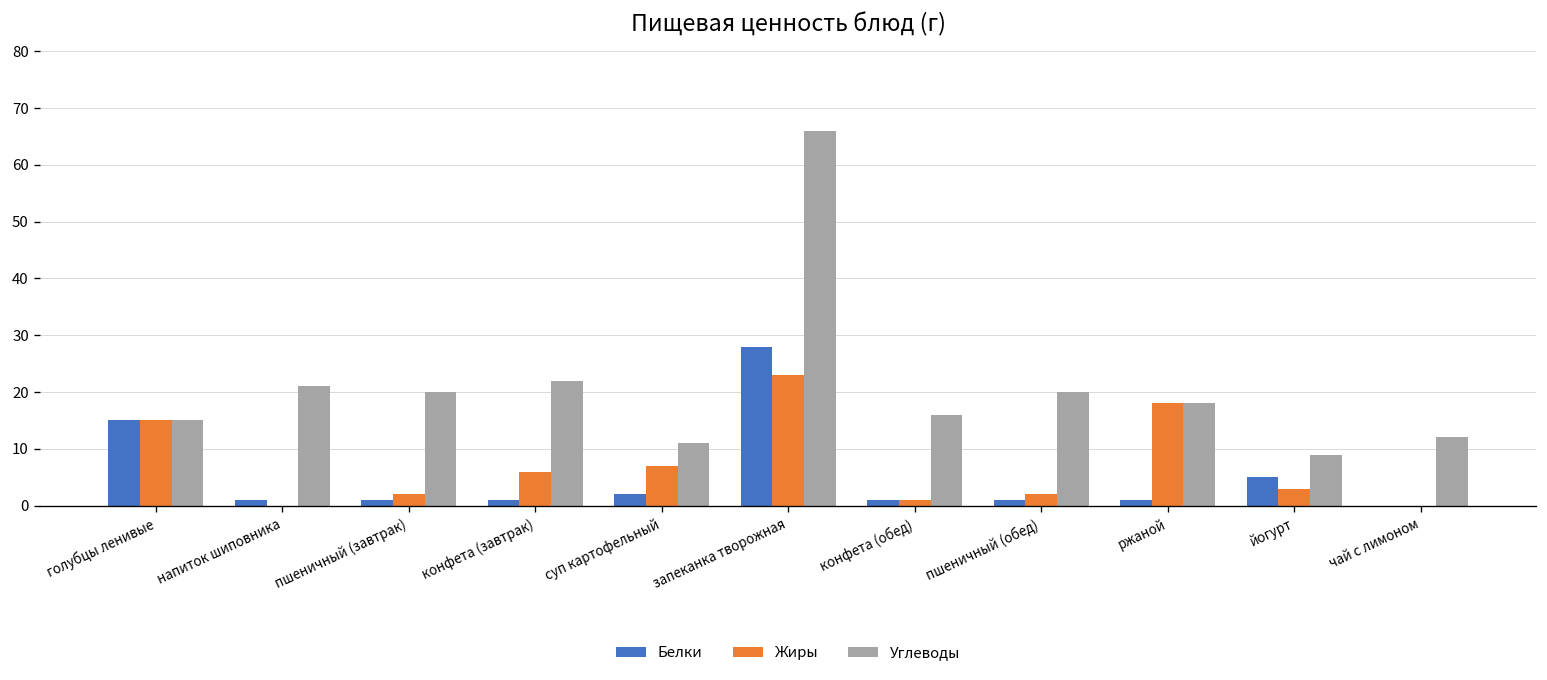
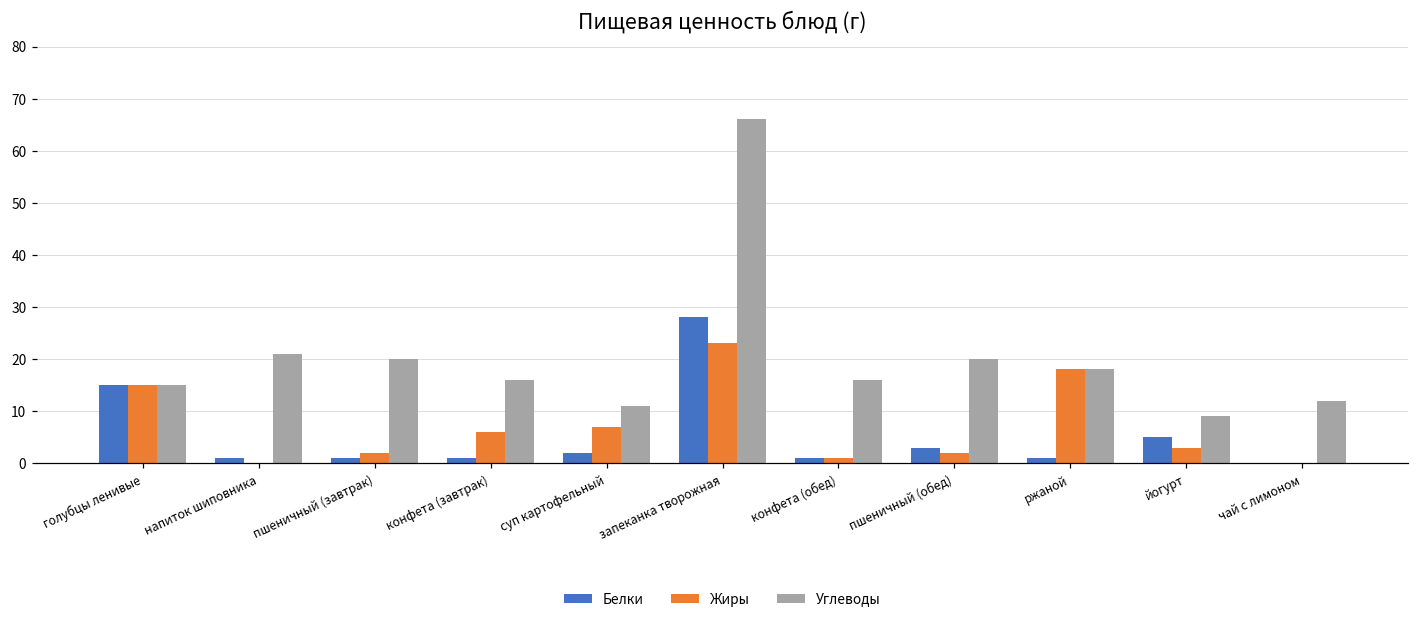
  {
    "Белки": {
      "голубцы ленивые": 15,
      "напиток шиповника": 1,
      "пшеничный (завтрак)": 1,
      "конфета (завтрак)": 1,
      "суп картофельный": 2,
      "запеканка творожная": 28,
      "конфета (обед)": 1,
-     "пшеничный (обед)": 1,
+     "пшеничный (обед)": 3,
      "ржаной": 1,
      "йогурт": 5,
      "чай с лимоном": 0
    },
    "Жиры": {
      "голубцы ленивые": 15,
      "напиток шиповника": 0,
      "пшеничный (завтрак)": 2,
      "конфета (завтрак)": 6,
      "суп картофельный": 7,
      "запеканка творожная": 23,
      "конфета (обед)": 1,
      "пшеничный (обед)": 2,
      "ржаной": 18,
      "йогурт": 3,
      "чай с лимоном": 0
    },
    "Углеводы": {
      "голубцы ленивые": 15,
      "напиток шиповника": 21,
      "пшеничный (завтрак)": 20,
-     "конфета (завтрак)": 22,
+     "конфета (завтрак)": 16,
      "суп картофельный": 11,
      "запеканка творожная": 66,
      "конфета (обед)": 16,
      "пшеничный (обед)": 20,
      "ржаной": 18,
      "йогурт": 9,
      "чай с лимоном": 12
    }
  }
